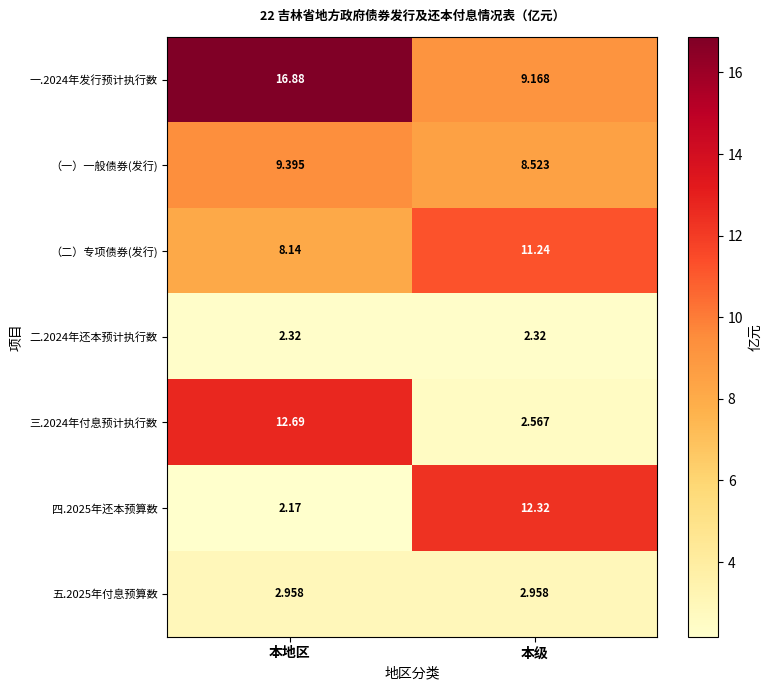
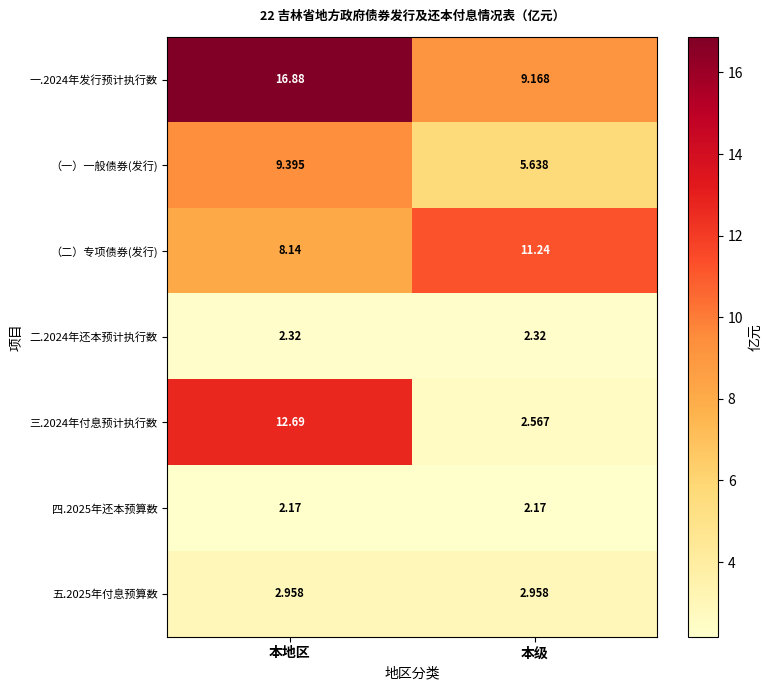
  {
    "一.2024年发行预计执行数": {
      "本地区": 16.88,
      "本级": 9.168
    },
    "（一）一般债券(发行)": {
      "本地区": 9.395,
-     "本级": 8.523
+     "本级": 5.638
    },
    "（二）专项债券(发行)": {
      "本地区": 8.14,
      "本级": 11.24
    },
    "二.2024年还本预计执行数": {
      "本地区": 2.32,
      "本级": 2.32
    },
    "三.2024年付息预计执行数": {
      "本地区": 12.69,
      "本级": 2.567
    },
    "四.2025年还本预算数": {
      "本地区": 2.17,
-     "本级": 12.32
+     "本级": 2.17
    },
    "五.2025年付息预算数": {
      "本地区": 2.958,
      "本级": 2.958
    }
  }
